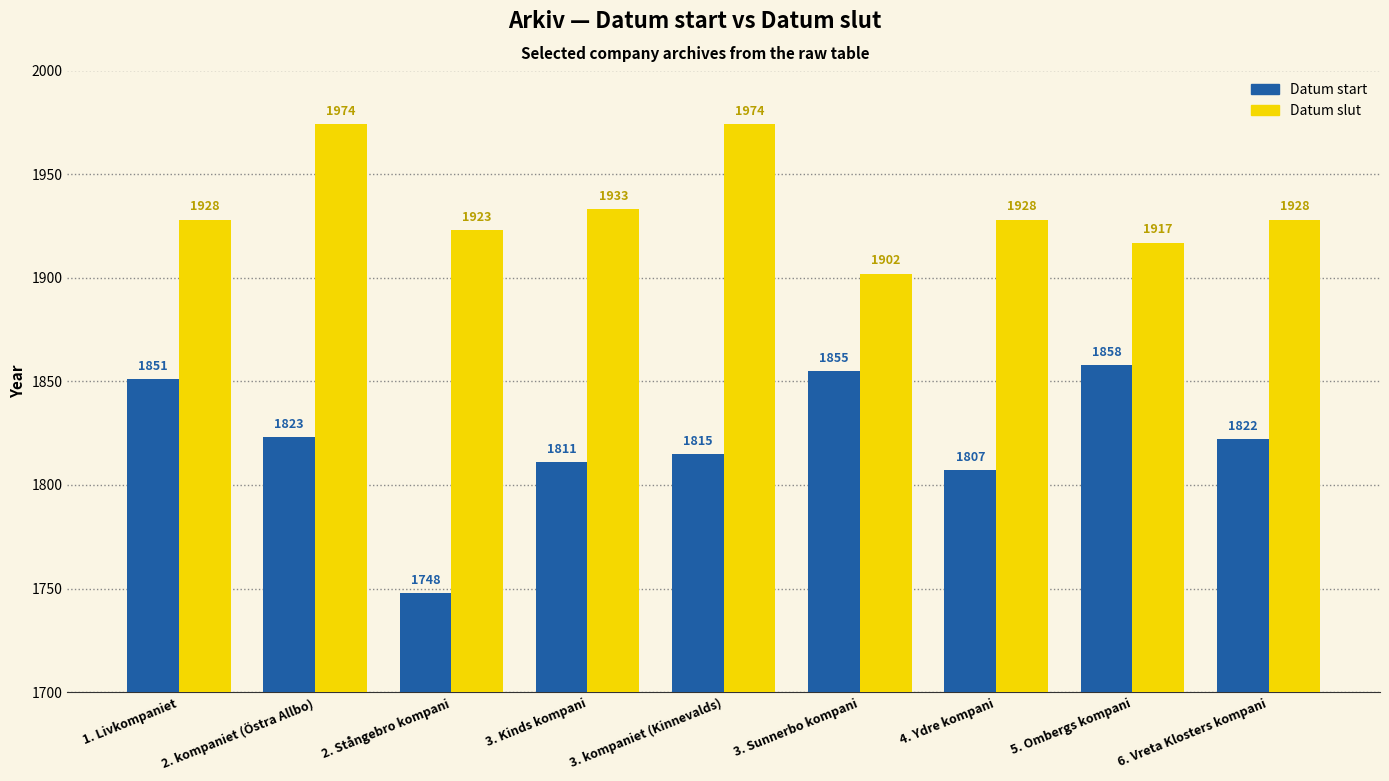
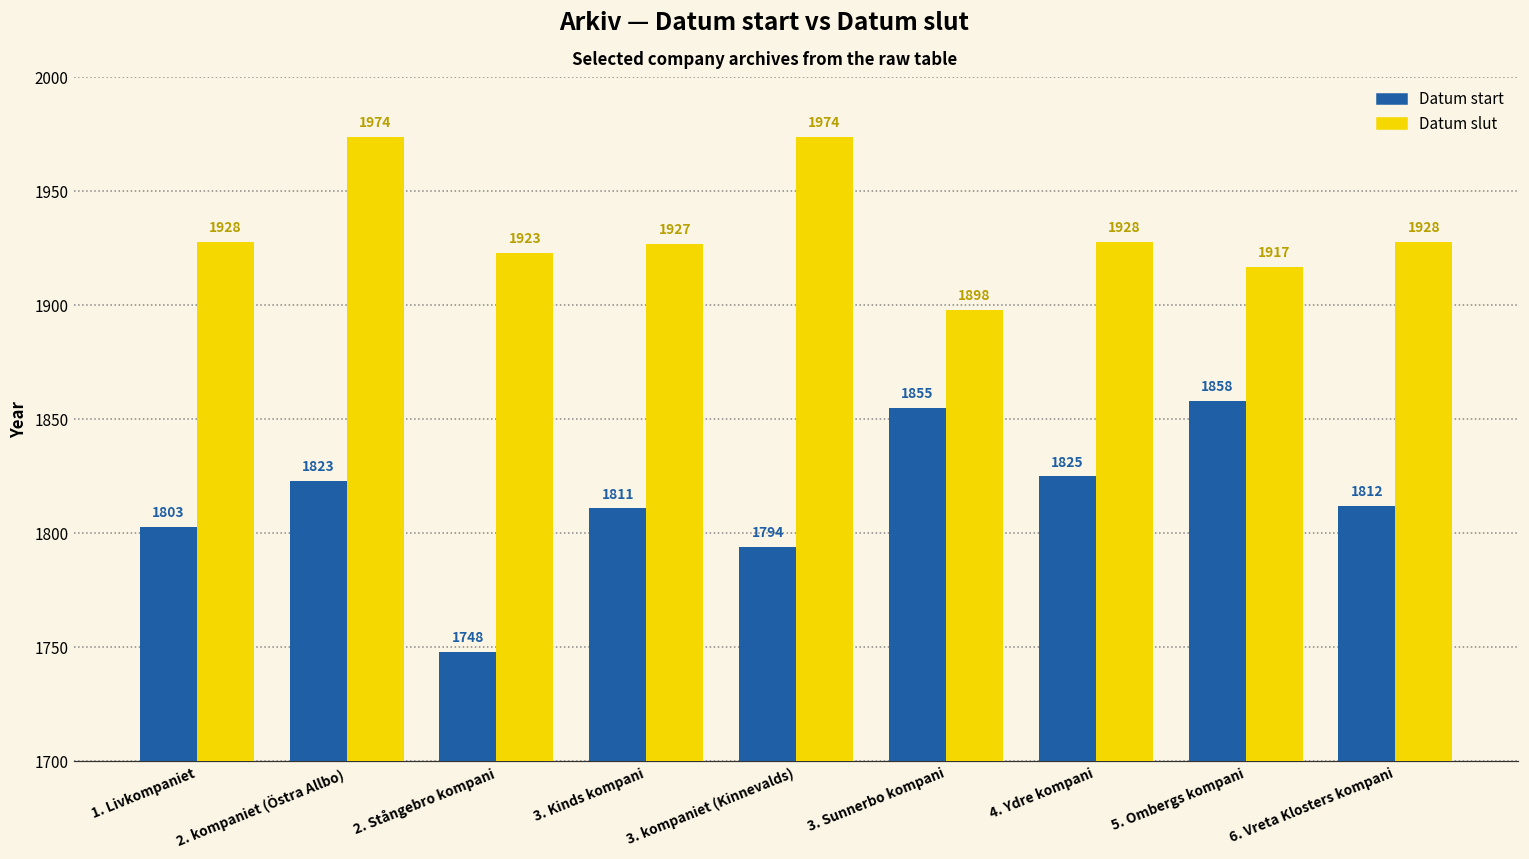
  {
    "Datum start": {
-     "1. Livkompaniet": 1851,
+     "1. Livkompaniet": 1803,
      "2. kompaniet (Östra Allbo)": 1823,
      "2. Stångebro kompani": 1748,
      "3. Kinds kompani": 1811,
-     "3. kompaniet (Kinnevalds)": 1815,
+     "3. kompaniet (Kinnevalds)": 1794,
      "3. Sunnerbo kompani": 1855,
-     "4. Ydre kompani": 1807,
+     "4. Ydre kompani": 1825,
      "5. Ombergs kompani": 1858,
-     "6. Vreta Klosters kompani": 1822
+     "6. Vreta Klosters kompani": 1812
    },
    "Datum slut": {
      "1. Livkompaniet": 1928,
      "2. kompaniet (Östra Allbo)": 1974,
      "2. Stångebro kompani": 1923,
-     "3. Kinds kompani": 1933,
+     "3. Kinds kompani": 1927,
      "3. kompaniet (Kinnevalds)": 1974,
-     "3. Sunnerbo kompani": 1902,
+     "3. Sunnerbo kompani": 1898,
      "4. Ydre kompani": 1928,
      "5. Ombergs kompani": 1917,
      "6. Vreta Klosters kompani": 1928
    }
  }
